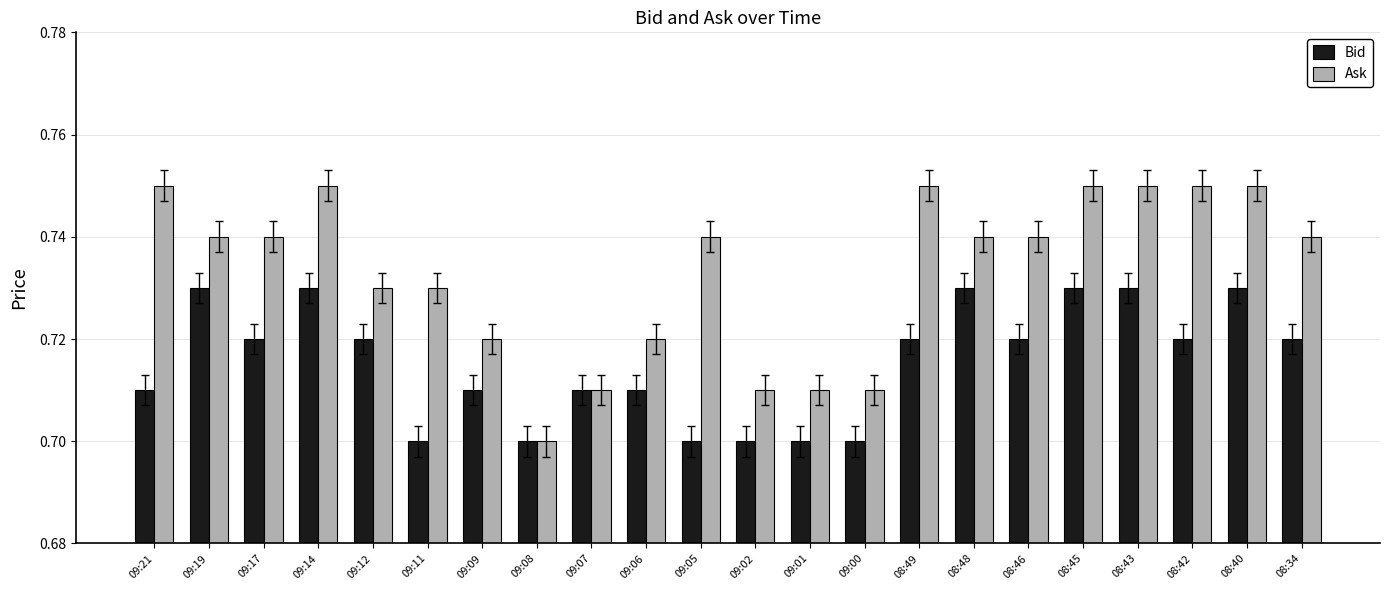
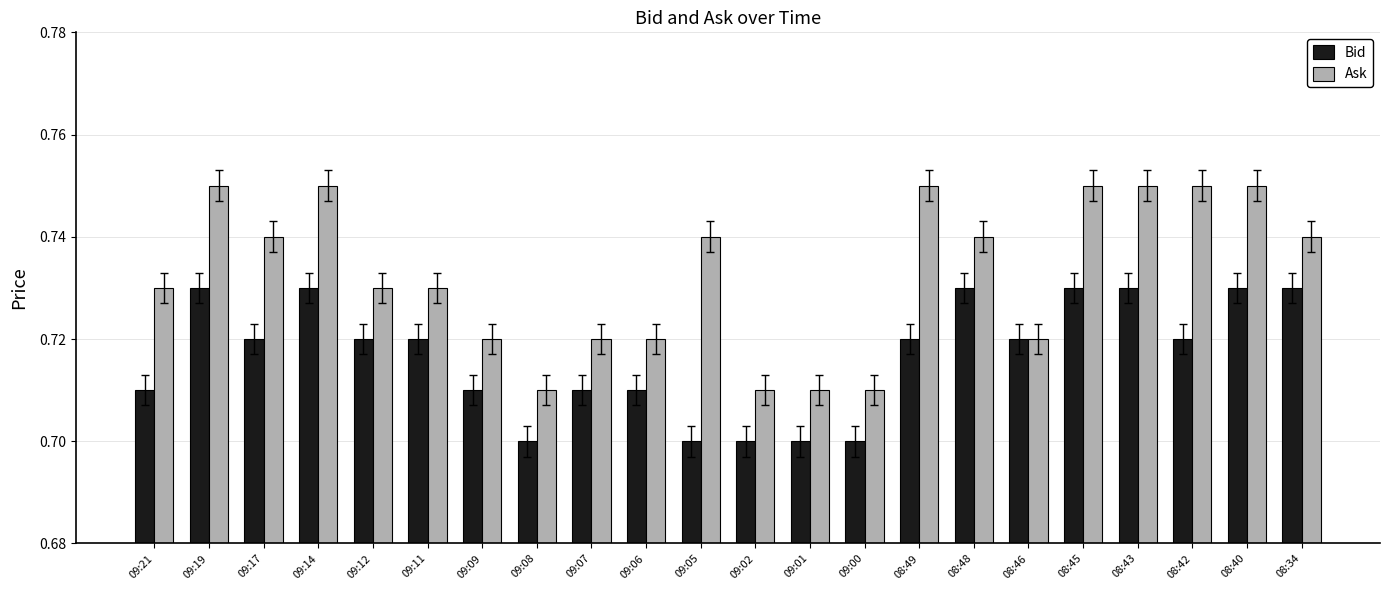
  {
    "Bid": {
      "09:21": 0.71,
      "09:19": 0.73,
      "09:17": 0.72,
      "09:14": 0.73,
      "09:12": 0.72,
-     "09:11": 0.70,
+     "09:11": 0.72,
      "09:09": 0.71,
      "09:08": 0.70,
      "09:07": 0.71,
      "09:06": 0.71,
      "09:05": 0.70,
      "09:02": 0.70,
      "09:01": 0.70,
      "09:00": 0.70,
      "08:49": 0.72,
      "08:48": 0.73,
      "08:46": 0.72,
      "08:45": 0.73,
      "08:43": 0.73,
      "08:42": 0.72,
      "08:40": 0.73,
-     "08:34": 0.72
+     "08:34": 0.73
    },
    "Ask": {
-     "09:21": 0.75,
-     "09:19": 0.74,
+     "09:21": 0.73,
+     "09:19": 0.75,
      "09:17": 0.74,
      "09:14": 0.75,
      "09:12": 0.73,
      "09:11": 0.73,
      "09:09": 0.72,
-     "09:08": 0.70,
-     "09:07": 0.71,
+     "09:08": 0.71,
+     "09:07": 0.72,
      "09:06": 0.72,
      "09:05": 0.74,
      "09:02": 0.71,
      "09:01": 0.71,
      "09:00": 0.71,
      "08:49": 0.75,
      "08:48": 0.74,
-     "08:46": 0.74,
+     "08:46": 0.72,
      "08:45": 0.75,
      "08:43": 0.75,
      "08:42": 0.75,
      "08:40": 0.75,
      "08:34": 0.74
    }
  }
